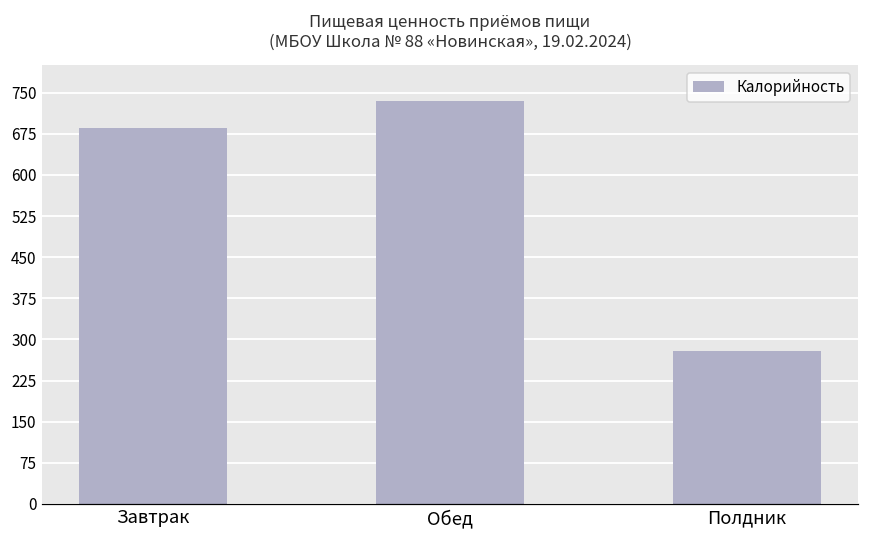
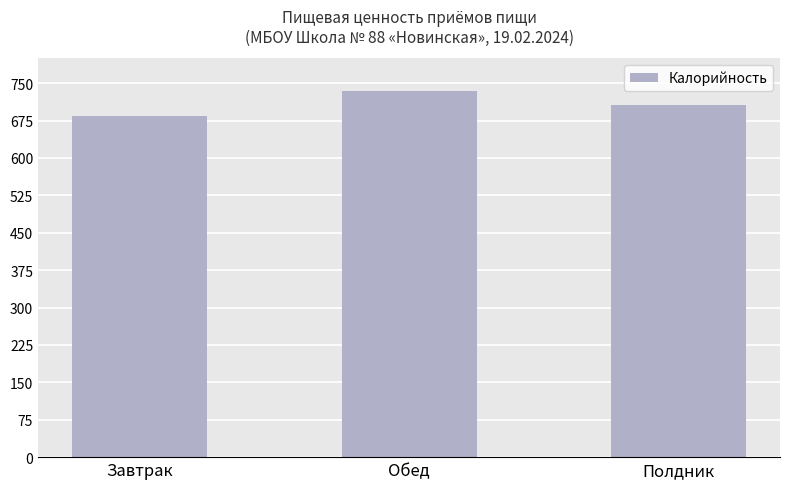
  {
    "Завтрак": 690,
    "Обед": 730,
-   "Полдник": 280
+   "Полдник": 710
  }
